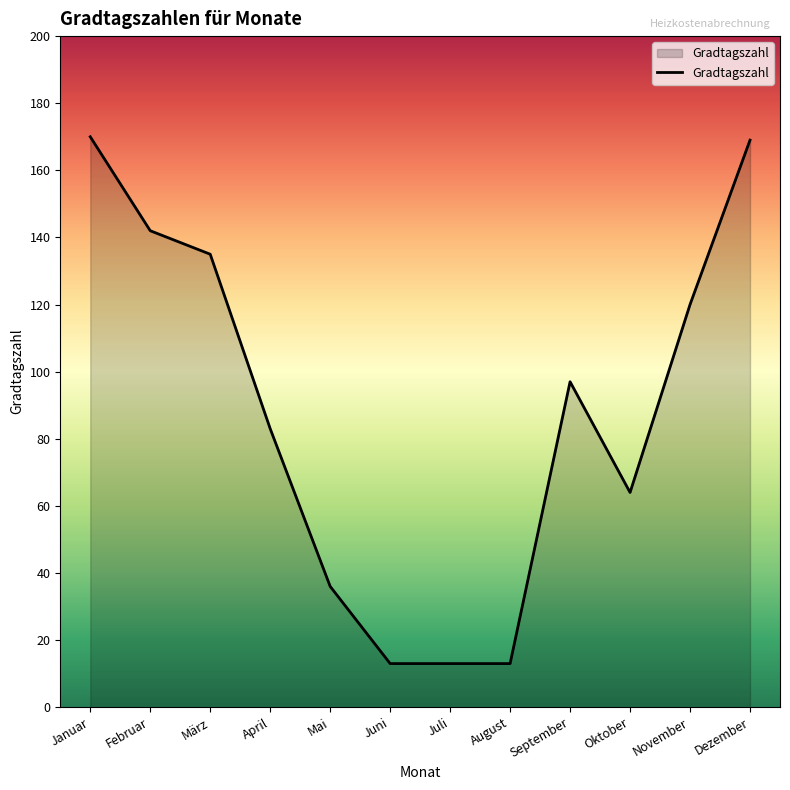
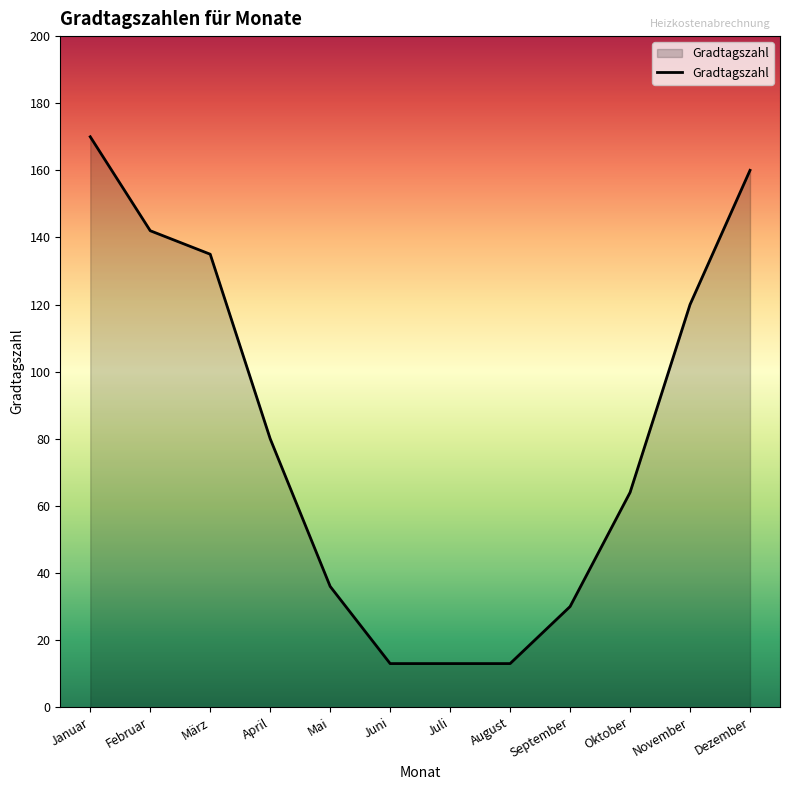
  {
    "Januar": 170,
    "Februar": 142,
    "März": 135,
-   "April": 83,
+   "April": 80,
    "Mai": 36,
    "Juni": 13,
    "Juli": 13,
    "August": 13,
-   "September": 97,
+   "September": 30,
    "Oktober": 64,
    "November": 120,
-   "Dezember": 169
+   "Dezember": 160
  }
